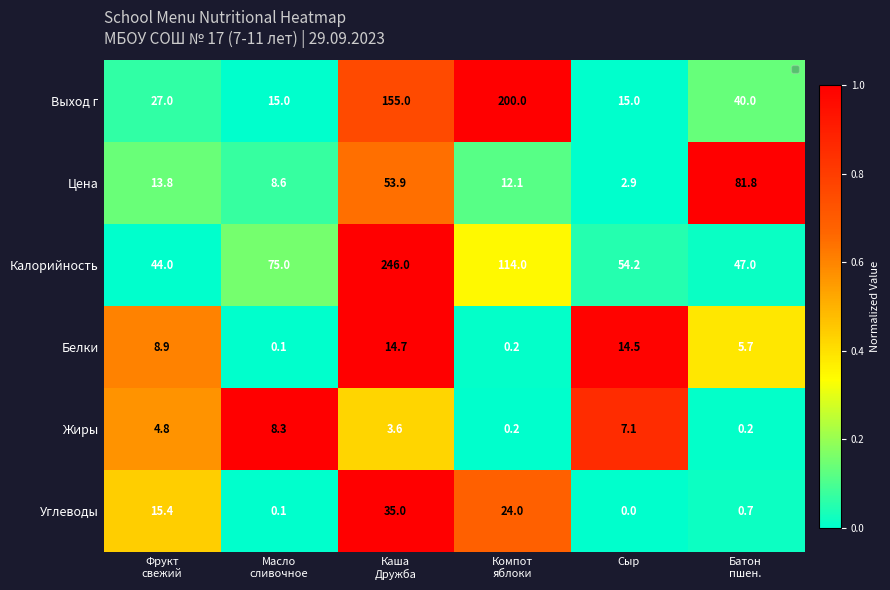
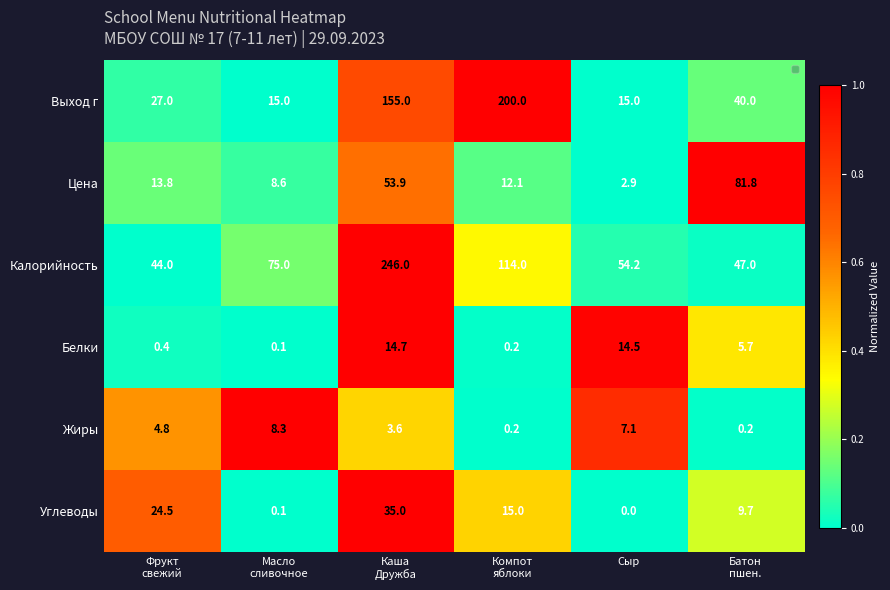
  {
    "Выход г": {
      "Фрукт свежий": 27.0,
      "Масло сливочное": 15.0,
      "Каша Дружба": 155.0,
      "Компот яблоки": 200.0,
      "Сыр": 15.0,
      "Батон пшен.": 40.0
    },
    "Цена": {
      "Фрукт свежий": 13.8,
      "Масло сливочное": 8.6,
      "Каша Дружба": 53.9,
      "Компот яблоки": 12.1,
      "Сыр": 2.9,
      "Батон пшен.": 81.8
    },
    "Калорийность": {
      "Фрукт свежий": 44.0,
      "Масло сливочное": 75.0,
      "Каша Дружба": 246.0,
      "Компот яблоки": 114.0,
      "Сыр": 54.2,
      "Батон пшен.": 47.0
    },
    "Белки": {
-     "Фрукт свежий": 8.9,
+     "Фрукт свежий": 0.4,
      "Масло сливочное": 0.1,
      "Каша Дружба": 14.7,
      "Компот яблоки": 0.2,
      "Сыр": 14.5,
      "Батон пшен.": 5.7
    },
    "Жиры": {
      "Фрукт свежий": 4.8,
      "Масло сливочное": 8.3,
      "Каша Дружба": 3.6,
      "Компот яблоки": 0.2,
      "Сыр": 7.1,
      "Батон пшен.": 0.2
    },
    "Углеводы": {
-     "Фрукт свежий": 15.4,
+     "Фрукт свежий": 24.5,
      "Масло сливочное": 0.1,
      "Каша Дружба": 35.0,
-     "Компот яблоки": 24.0,
+     "Компот яблоки": 15.0,
      "Сыр": 0.0,
-     "Батон пшен.": 0.7
+     "Батон пшен.": 9.7
    }
  }
